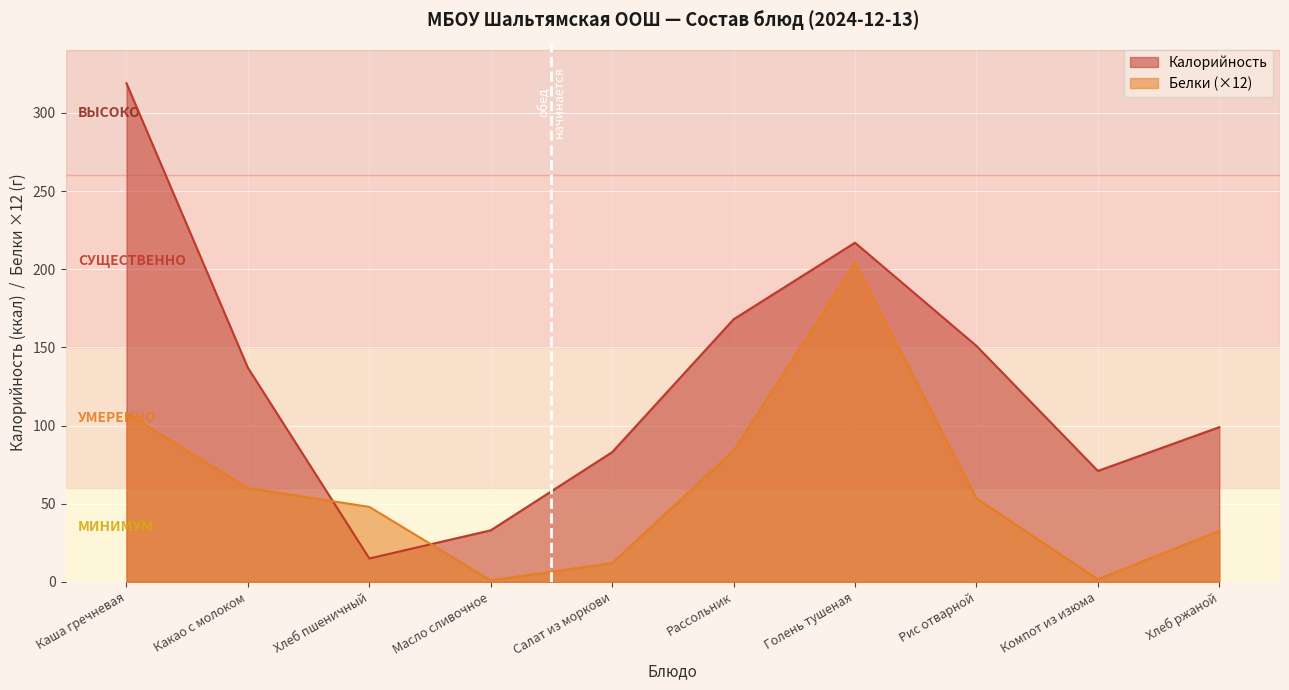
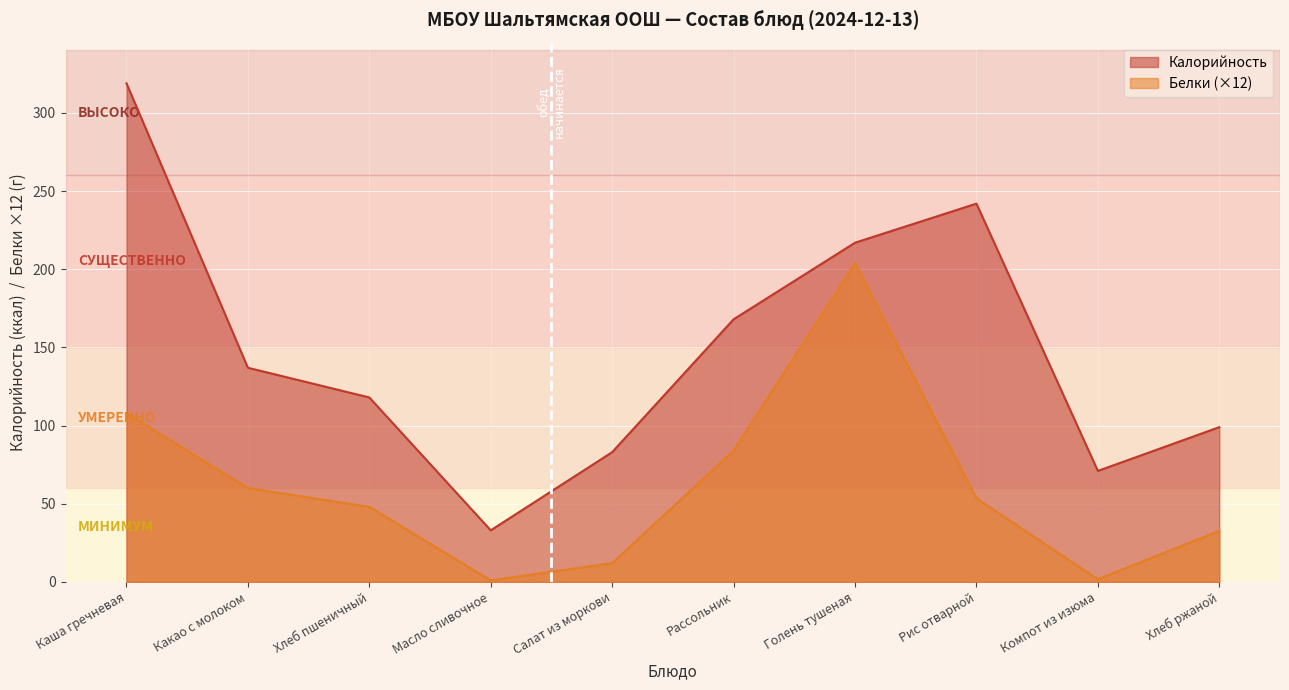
  {
    "Калорийность": {
      "Каша гречневая": 319,
      "Какао с молоком": 137,
-     "Хлеб пшеничный": 15,
+     "Хлеб пшеничный": 118,
      "Масло сливочное": 33,
      "Салат из моркови": 83,
      "Рассольник": 168,
      "Голень тушеная": 217,
-     "Рис отварной": 151,
+     "Рис отварной": 242,
      "Компот из изюма": 71,
      "Хлеб ржаной": 99
    },
    "Белки (×12)": {
      "Каша гречневая": 108,
      "Какао с молоком": 60,
      "Хлеб пшеничный": 48,
      "Масло сливочное": 1,
      "Салат из моркови": 12,
      "Рассольник": 84,
      "Голень тушеная": 204,
      "Рис отварной": 54,
      "Компот из изюма": 2,
      "Хлеб ржаной": 33
    }
  }
